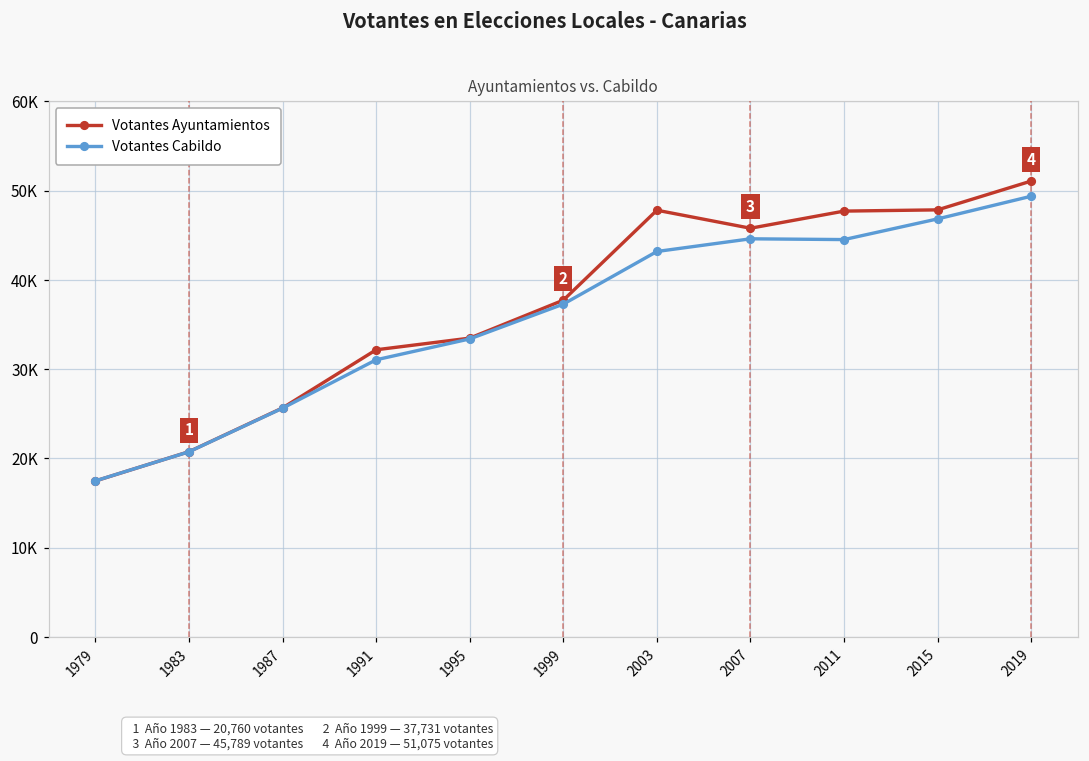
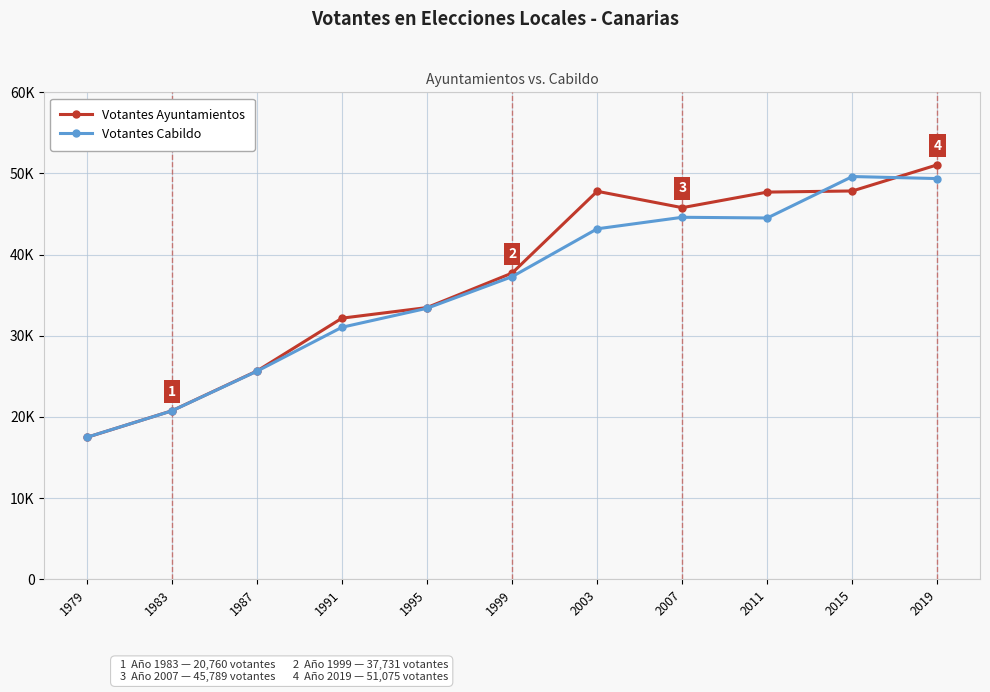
  {
    "Votantes Ayuntamientos": {
      "1991": 32000,
      "2003": 48000,
      "2011": 48000,
      "2015": 48000
    },
    "Votantes Cabildo": {
      "1991": 31000,
      "1999": 37000,
      "2003": 43000,
      "2007": 45000,
      "2011": 45000,
-     "2015": 47000,
+     "2015": 50000,
      "2019": 49000
    }
  }
